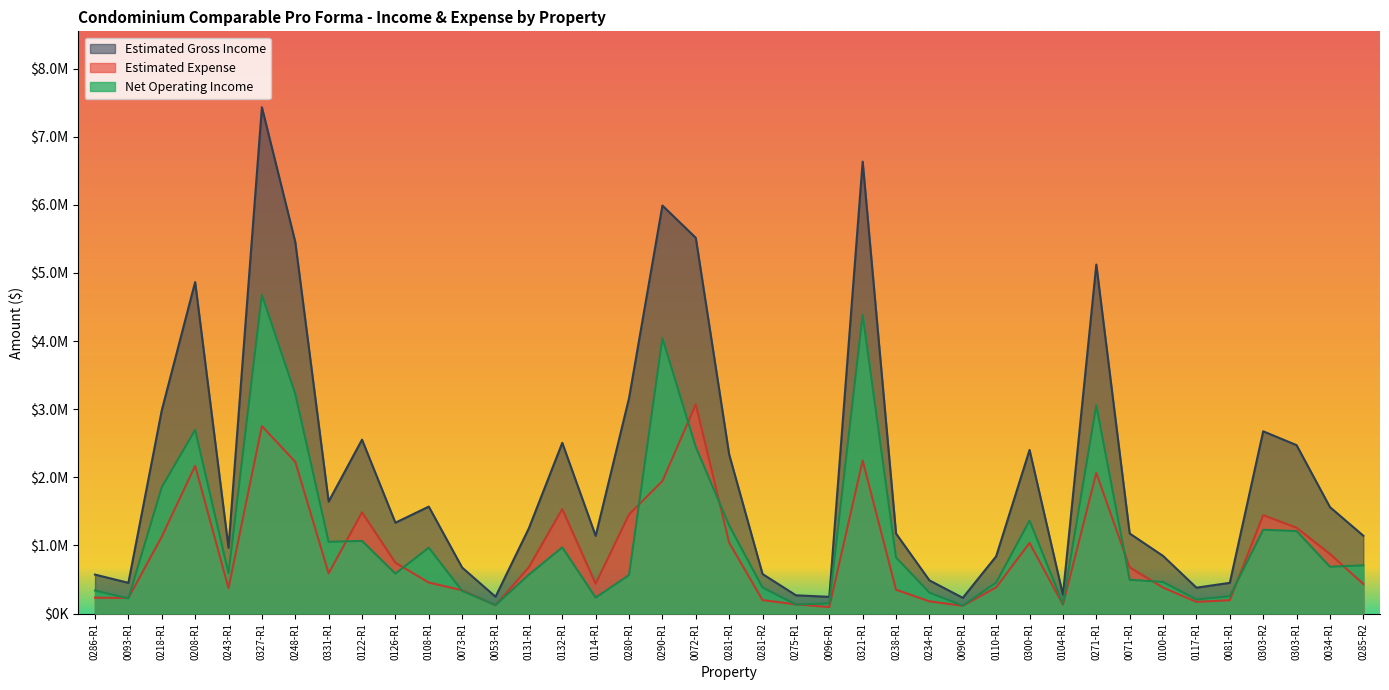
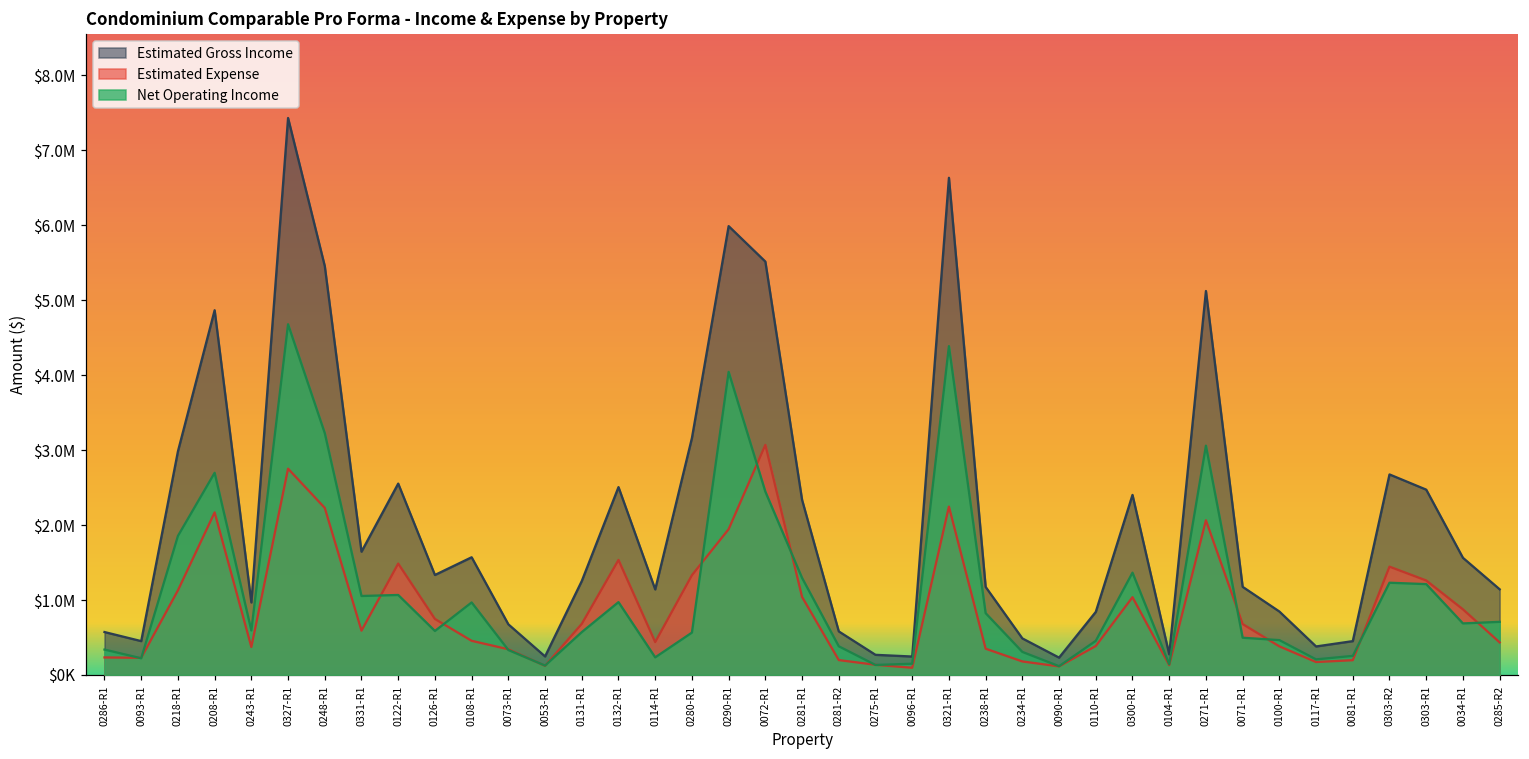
  {
    "Estimated Gross Income": {
      "0286-R1": "$600000",
      "0093-R1": "$500000",
      "0218-R1": "$3000000",
      "0208-R1": "$4900000",
      "0243-R1": "$1000000",
      "0327-R1": "$7400000",
      "0248-R1": "$5500000",
      "0331-R1": "$1600000",
      "0122-R1": "$2600000",
      "0126-R1": "$1300000",
      "0108-R1": "$1600000",
      "0073-R1": "$700000",
      "0053-R1": "$200000",
      "0131-R1": "$1300000",
      "0132-R1": "$2500000",
      "0114-R1": "$1100000",
      "0280-R1": "$3200000",
      "0290-R1": "$6000000",
      "0072-R1": "$5500000",
      "0281-R1": "$2300000",
      "0281-R2": "$600000",
      "0275-R1": "$300000",
      "0096-R1": "$200000",
      "0321-R1": "$6600000",
      "0238-R1": "$1200000",
      "0234-R1": "$500000",
      "0090-R1": "$200000",
      "0110-R1": "$800000",
      "0300-R1": "$2400000",
      "0104-R1": "$300000",
      "0271-R1": "$5100000",
      "0071-R1": "$1200000",
      "0100-R1": "$800000",
      "0117-R1": "$400000",
      "0081-R1": "$500000",
      "0303-R2": "$2700000",
      "0303-R1": "$2500000",
      "0034-R1": "$1600000",
      "0285-R2": "$1100000"
    },
    "Estimated Expense": {
      "0286-R1": "$200000",
      "0218-R1": "$1100000",
      "0208-R1": "$2200000",
      "0243-R1": "$400000",
      "0327-R1": "$2800000",
      "0248-R1": "$2200000",
      "0331-R1": "$600000",
      "0122-R1": "$1500000",
      "0126-R1": "$700000",
      "0108-R1": "$500000",
      "0131-R1": "$700000",
      "0132-R1": "$1500000",
      "0114-R1": "$400000",
-     "0280-R1": "$1500000",
+     "0280-R1": "$1300000",
      "0290-R1": "$1900000",
      "0072-R1": "$3100000",
      "0281-R1": "$1000000",
      "0281-R2": "$200000",
      "0096-R1": "$100000",
      "0321-R1": "$2200000",
      "0238-R1": "$400000",
      "0234-R1": "$200000",
      "0110-R1": "$400000",
      "0300-R1": "$1000000",
      "0271-R1": "$2100000",
      "0071-R1": "$700000",
      "0100-R1": "$400000",
      "0081-R1": "$200000",
      "0303-R2": "$1400000",
      "0303-R1": "$1300000",
      "0034-R1": "$900000",
      "0285-R2": "$400000"
    },
    "Net Operating Income": {
      "0286-R1": "$300000",
      "0218-R1": "$1900000",
      "0208-R1": "$2700000",
      "0243-R1": "$600000",
      "0327-R1": "$4700000",
      "0248-R1": "$3200000",
      "0331-R1": "$1100000",
      "0122-R1": "$1100000",
      "0126-R1": "$600000",
      "0108-R1": "$1000000",
      "0131-R1": "$600000",
      "0132-R1": "$1000000",
      "0114-R1": "$200000",
      "0280-R1": "$600000",
      "0290-R1": "$4000000",
      "0072-R1": "$2400000",
      "0281-R1": "$1300000",
      "0281-R2": "$400000",
      "0096-R1": "$100000",
      "0321-R1": "$4400000",
      "0238-R1": "$800000",
      "0234-R1": "$300000",
      "0110-R1": "$500000",
      "0300-R1": "$1400000",
      "0271-R1": "$3100000",
      "0071-R1": "$500000",
      "0100-R1": "$500000",
      "0081-R1": "$300000",
      "0303-R2": "$1200000",
      "0303-R1": "$1200000",
      "0034-R1": "$700000",
      "0285-R2": "$700000"
    }
  }
